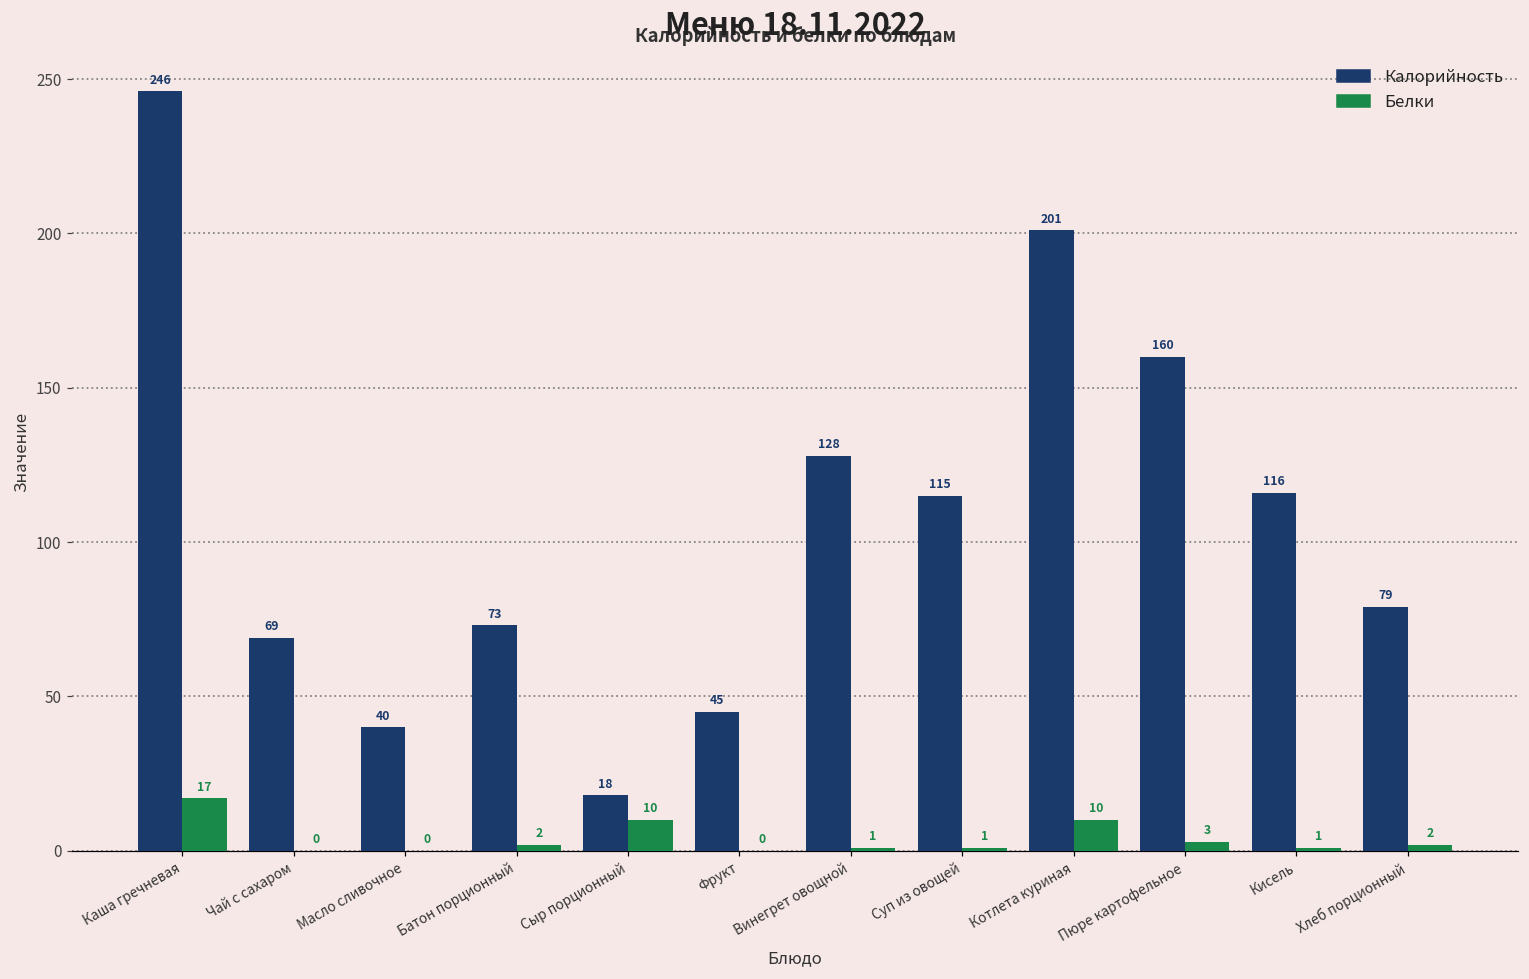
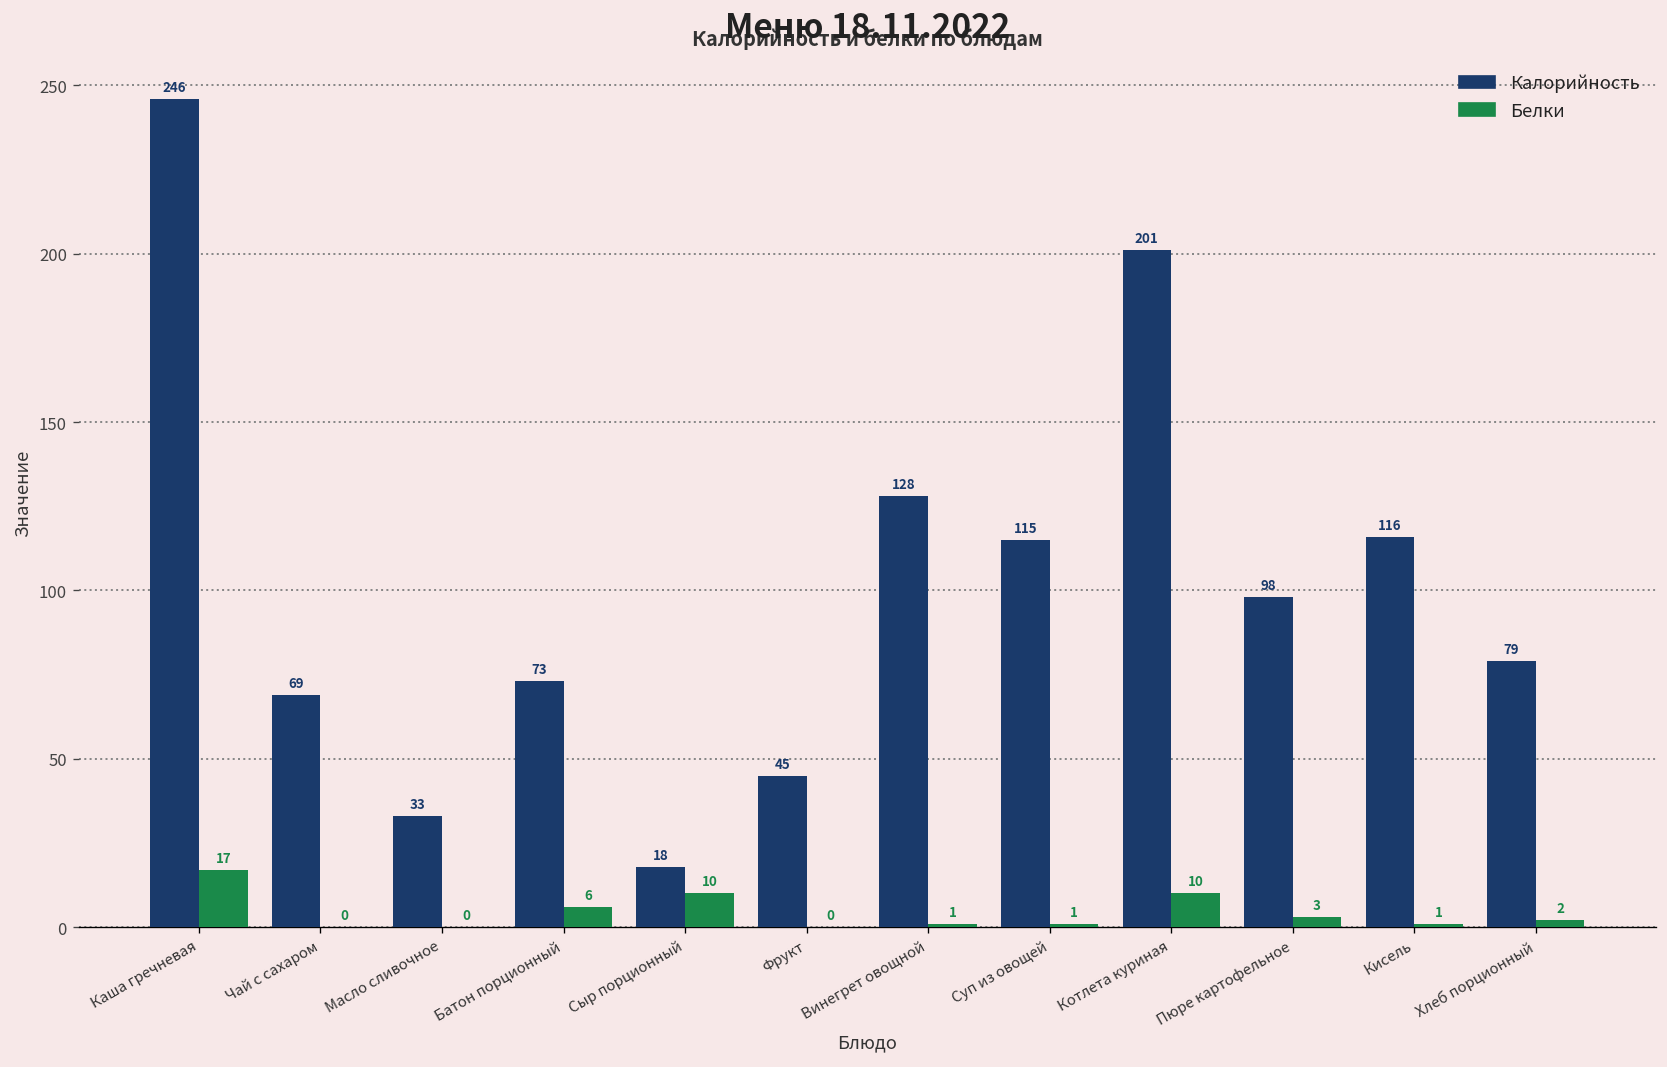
  {
    "Калорийность": {
      "Каша гречневая": 246,
      "Чай с сахаром": 69,
-     "Масло сливочное": 40,
+     "Масло сливочное": 33,
      "Батон порционный": 73,
      "Сыр порционный": 18,
      "Фрукт": 45,
      "Винегрет овощной": 128,
      "Суп из овощей": 115,
      "Котлета куриная": 201,
-     "Пюре картофельное": 160,
+     "Пюре картофельное": 98,
      "Кисель": 116,
      "Хлеб порционный": 79
    },
    "Белки": {
      "Каша гречневая": 17,
      "Чай с сахаром": 0,
      "Масло сливочное": 0,
-     "Батон порционный": 2,
+     "Батон порционный": 6,
      "Сыр порционный": 10,
      "Фрукт": 0,
      "Винегрет овощной": 1,
      "Суп из овощей": 1,
      "Котлета куриная": 10,
      "Пюре картофельное": 3,
      "Кисель": 1,
      "Хлеб порционный": 2
    }
  }
